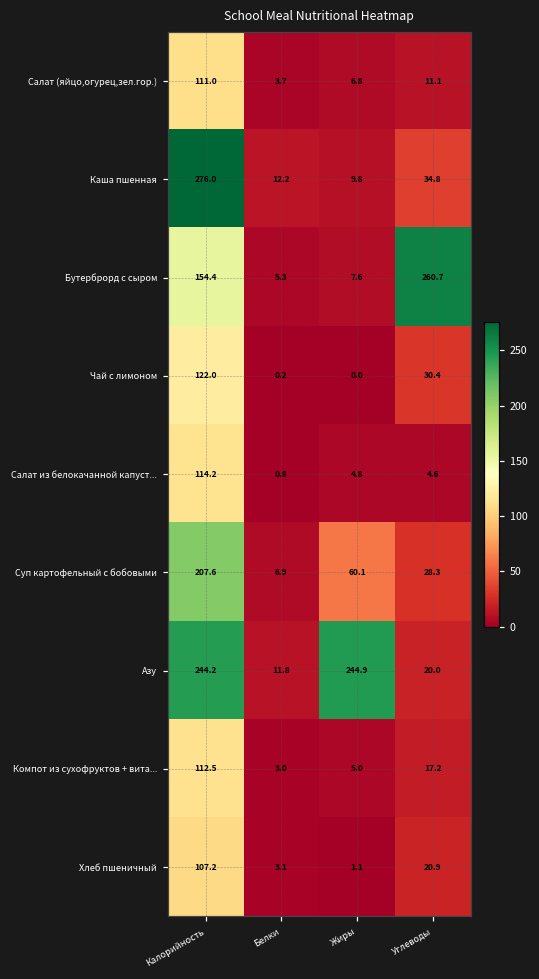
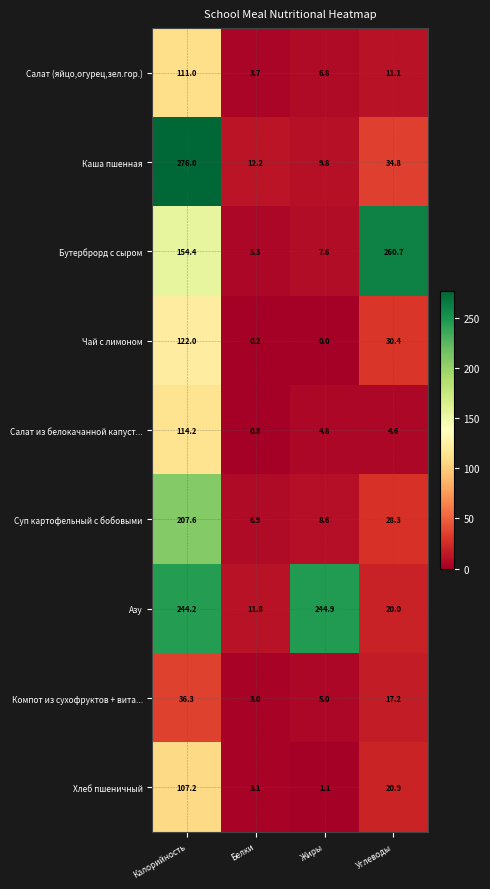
  {
    "Салат (яйцо,огурец,зел.гор.)": {
      "Калорийность": 111.0,
      "Белки": 3.7,
      "Жиры": 6.8,
      "Углеводы": 11.1
    },
    "Каша пшенная": {
      "Калорийность": 276.0,
      "Белки": 12.2,
      "Жиры": 9.8,
      "Углеводы": 34.8
    },
    "Бутерброрд с сыром": {
      "Калорийность": 154.4,
      "Белки": 5.3,
      "Жиры": 7.6,
      "Углеводы": 260.7
    },
    "Чай с лимоном": {
      "Калорийность": 122.0,
      "Белки": 0.2,
      "Жиры": 0.0,
      "Углеводы": 30.4
    },
    "Салат из белокачанной капуст...": {
      "Калорийность": 114.2,
      "Белки": 0.8,
      "Жиры": 4.8,
      "Углеводы": 4.6
    },
    "Суп картофельный с бобовыми": {
      "Калорийность": 207.6,
      "Белки": 6.9,
-     "Жиры": 60.1,
+     "Жиры": 8.6,
      "Углеводы": 28.3
    },
    "Азу": {
      "Калорийность": 244.2,
      "Белки": 11.8,
      "Жиры": 244.9,
      "Углеводы": 20.0
    },
    "Компот из сухофруктов + вита...": {
-     "Калорийность": 112.5,
+     "Калорийность": 36.3,
      "Белки": 3.0,
      "Жиры": 5.0,
      "Углеводы": 17.2
    },
    "Хлеб пшеничный": {
      "Калорийность": 107.2,
      "Белки": 3.1,
      "Жиры": 1.1,
      "Углеводы": 20.9
    }
  }
